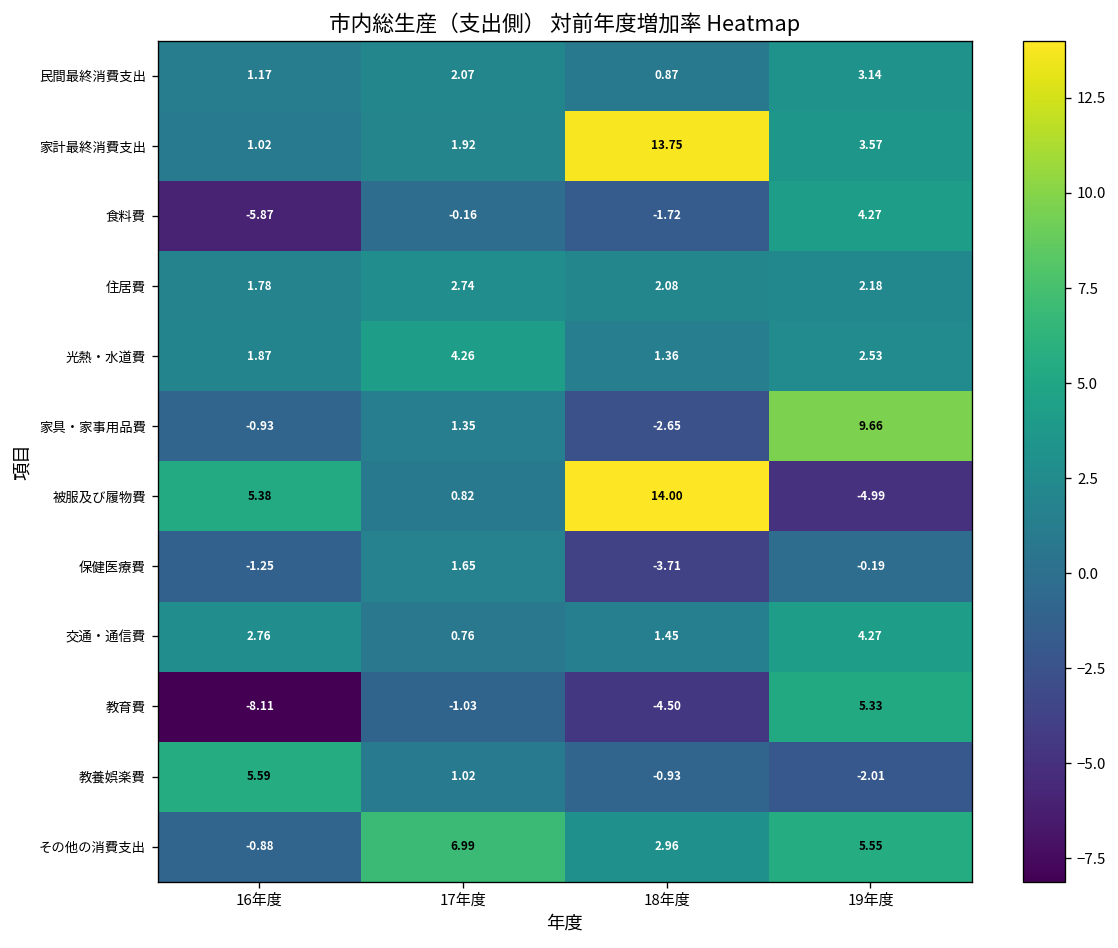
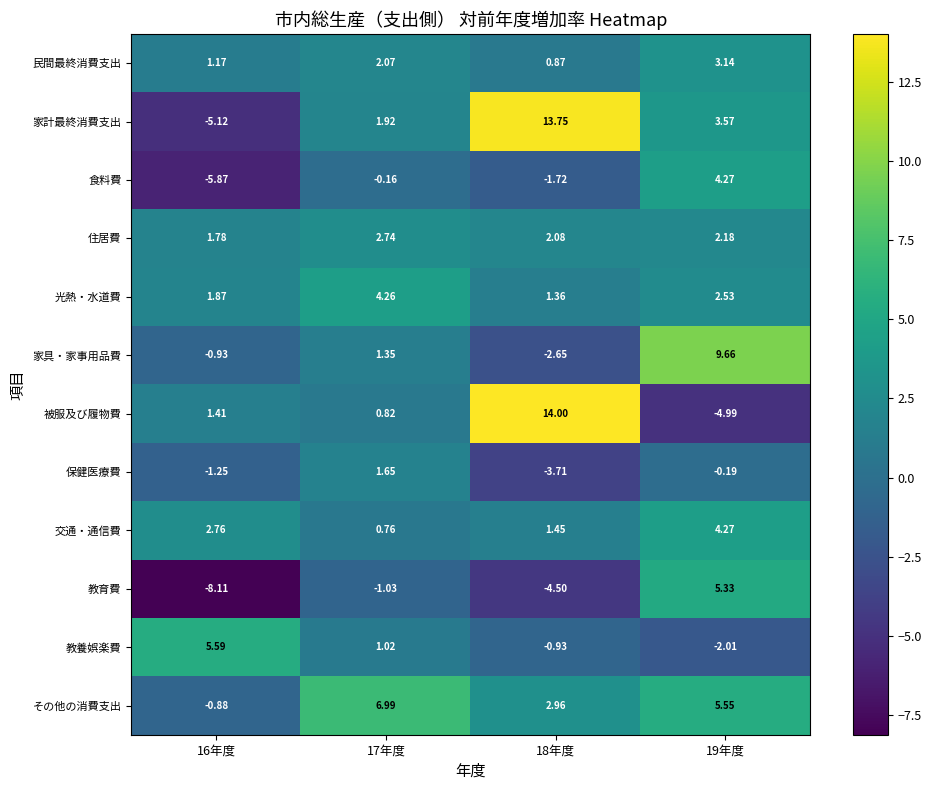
  {
    "民間最終消費支出": {
      "16年度": 1.17,
      "17年度": 2.07,
      "18年度": 0.87,
      "19年度": 3.14
    },
    "家計最終消費支出": {
-     "16年度": 1.02,
+     "16年度": -5.12,
      "17年度": 1.92,
      "18年度": 13.75,
      "19年度": 3.57
    },
    "食料費": {
      "16年度": -5.87,
      "17年度": -0.16,
      "18年度": -1.72,
      "19年度": 4.27
    },
    "住居費": {
      "16年度": 1.78,
      "17年度": 2.74,
      "18年度": 2.08,
      "19年度": 2.18
    },
    "光熱・水道費": {
      "16年度": 1.87,
      "17年度": 4.26,
      "18年度": 1.36,
      "19年度": 2.53
    },
    "家具・家事用品費": {
      "16年度": -0.93,
      "17年度": 1.35,
      "18年度": -2.65,
      "19年度": 9.66
    },
    "被服及び履物費": {
-     "16年度": 5.38,
+     "16年度": 1.41,
      "17年度": 0.82,
      "18年度": 14.00,
      "19年度": -4.99
    },
    "保健医療費": {
      "16年度": -1.25,
      "17年度": 1.65,
      "18年度": -3.71,
      "19年度": -0.19
    },
    "交通・通信費": {
      "16年度": 2.76,
      "17年度": 0.76,
      "18年度": 1.45,
      "19年度": 4.27
    },
    "教育費": {
      "16年度": -8.11,
      "17年度": -1.03,
      "18年度": -4.50,
      "19年度": 5.33
    },
    "教養娯楽費": {
      "16年度": 5.59,
      "17年度": 1.02,
      "18年度": -0.93,
      "19年度": -2.01
    },
    "その他の消費支出": {
      "16年度": -0.88,
      "17年度": 6.99,
      "18年度": 2.96,
      "19年度": 5.55
    }
  }
